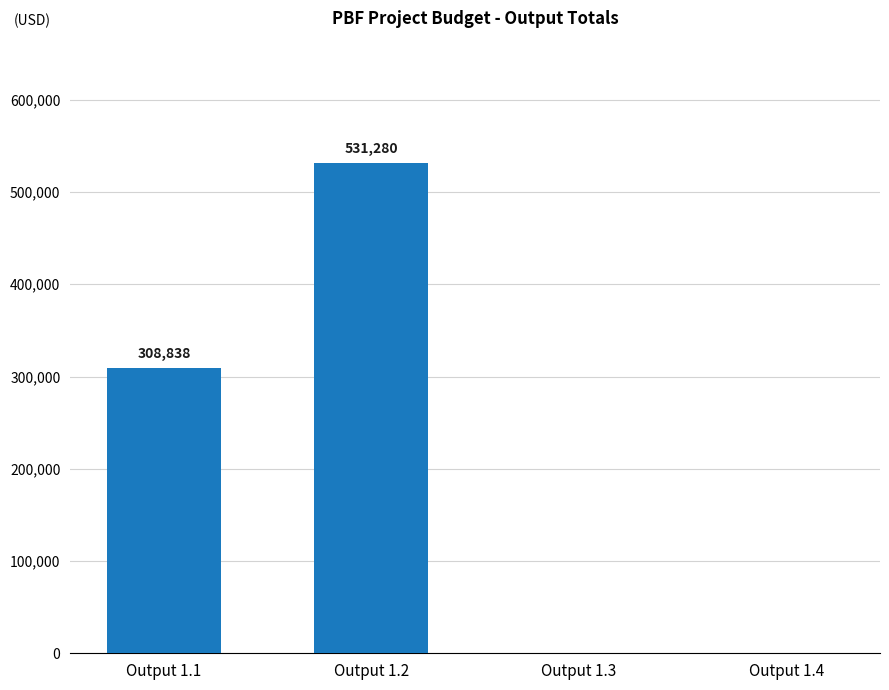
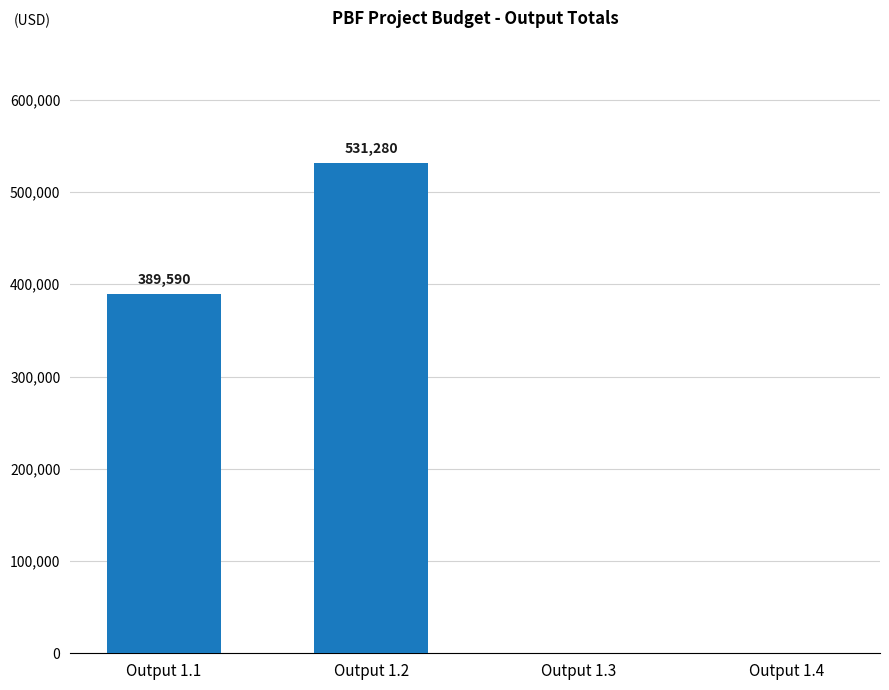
  {
-   "Output 1.1": "308,838",
+   "Output 1.1": "389,590",
    "Output 1.2": "531,280"
  }
